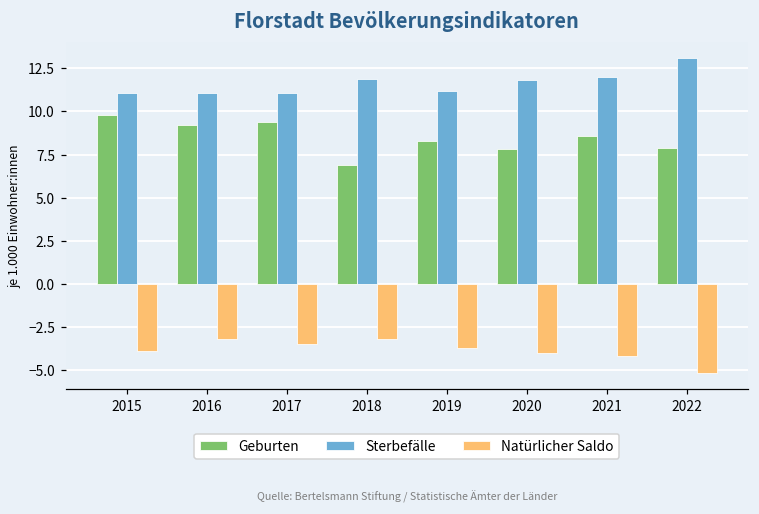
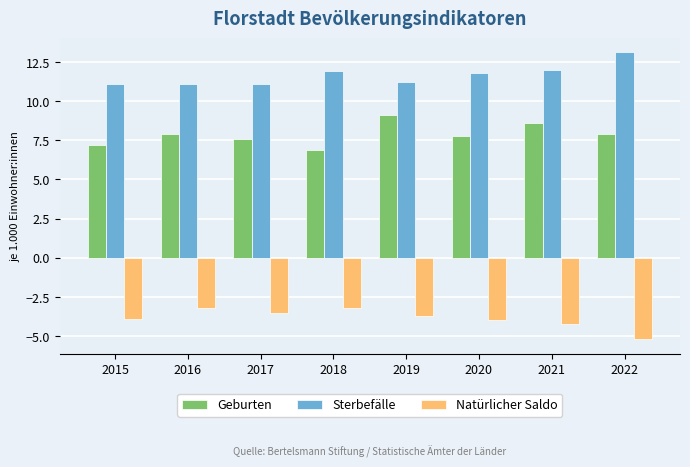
  {
    "Geburten": {
-     "2015": 9.8,
-     "2016": 9.2,
-     "2017": 9.4,
+     "2015": 7.2,
+     "2016": 7.9,
+     "2017": 7.6,
      "2018": 6.9,
-     "2019": 8.3,
+     "2019": 9.1,
      "2020": 7.8,
      "2021": 8.6,
      "2022": 7.9
    },
    "Sterbefälle": {
      "2015": 11.1,
      "2016": 11.1,
      "2017": 11.1,
      "2018": 11.9,
      "2019": 11.2,
      "2020": 11.8,
      "2021": 12.0,
      "2022": 13.1
    },
    "Natürlicher Saldo": {
      "2015": -3.9,
      "2016": -3.2,
      "2017": -3.5,
      "2018": -3.2,
      "2019": -3.7,
      "2020": -4.0,
      "2021": -4.2,
      "2022": -5.2
    }
  }
